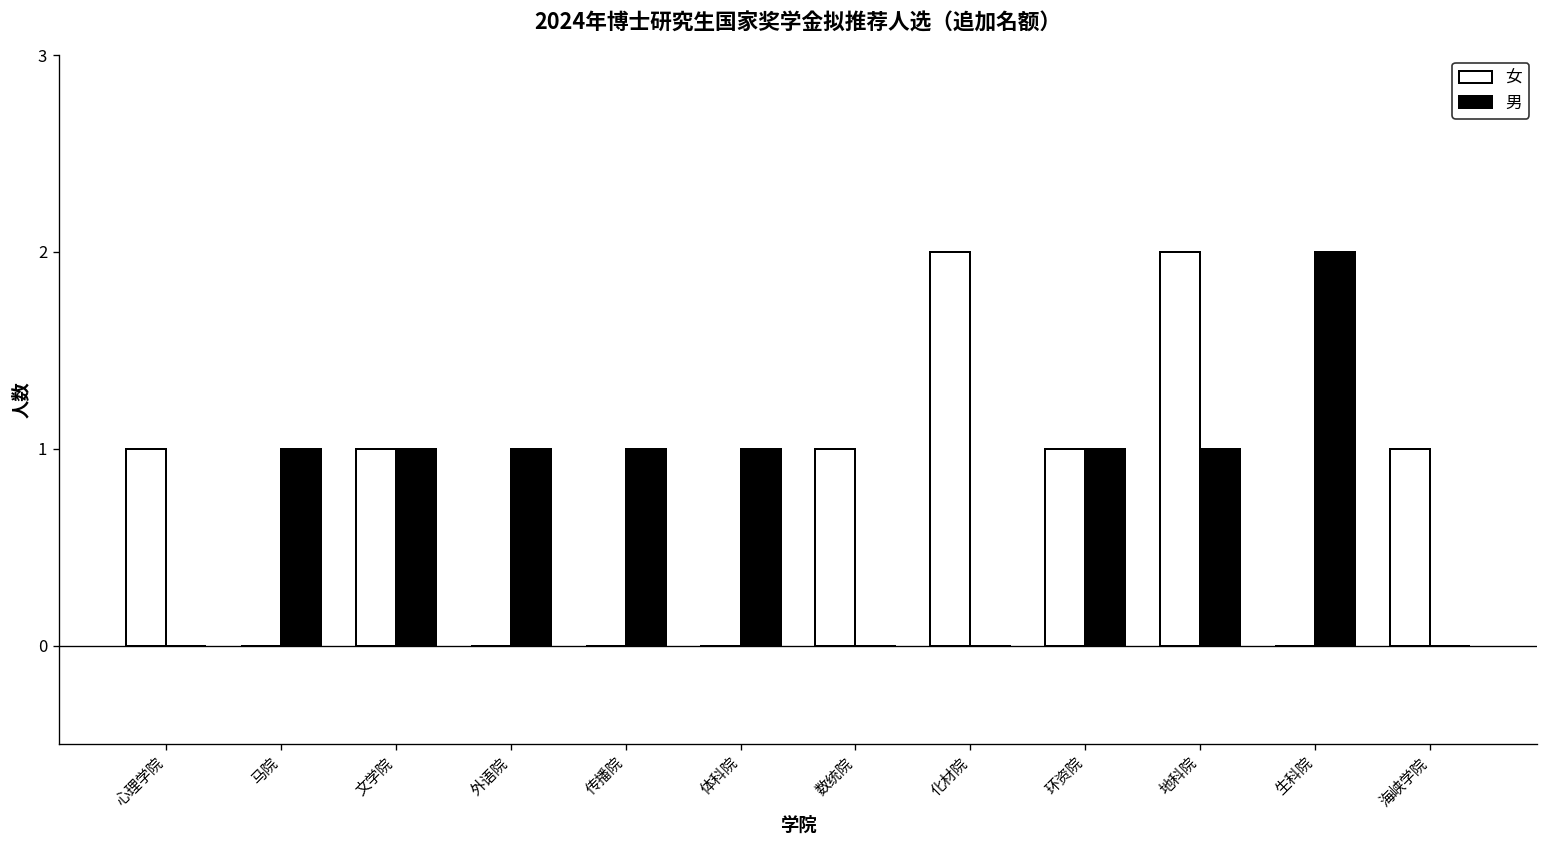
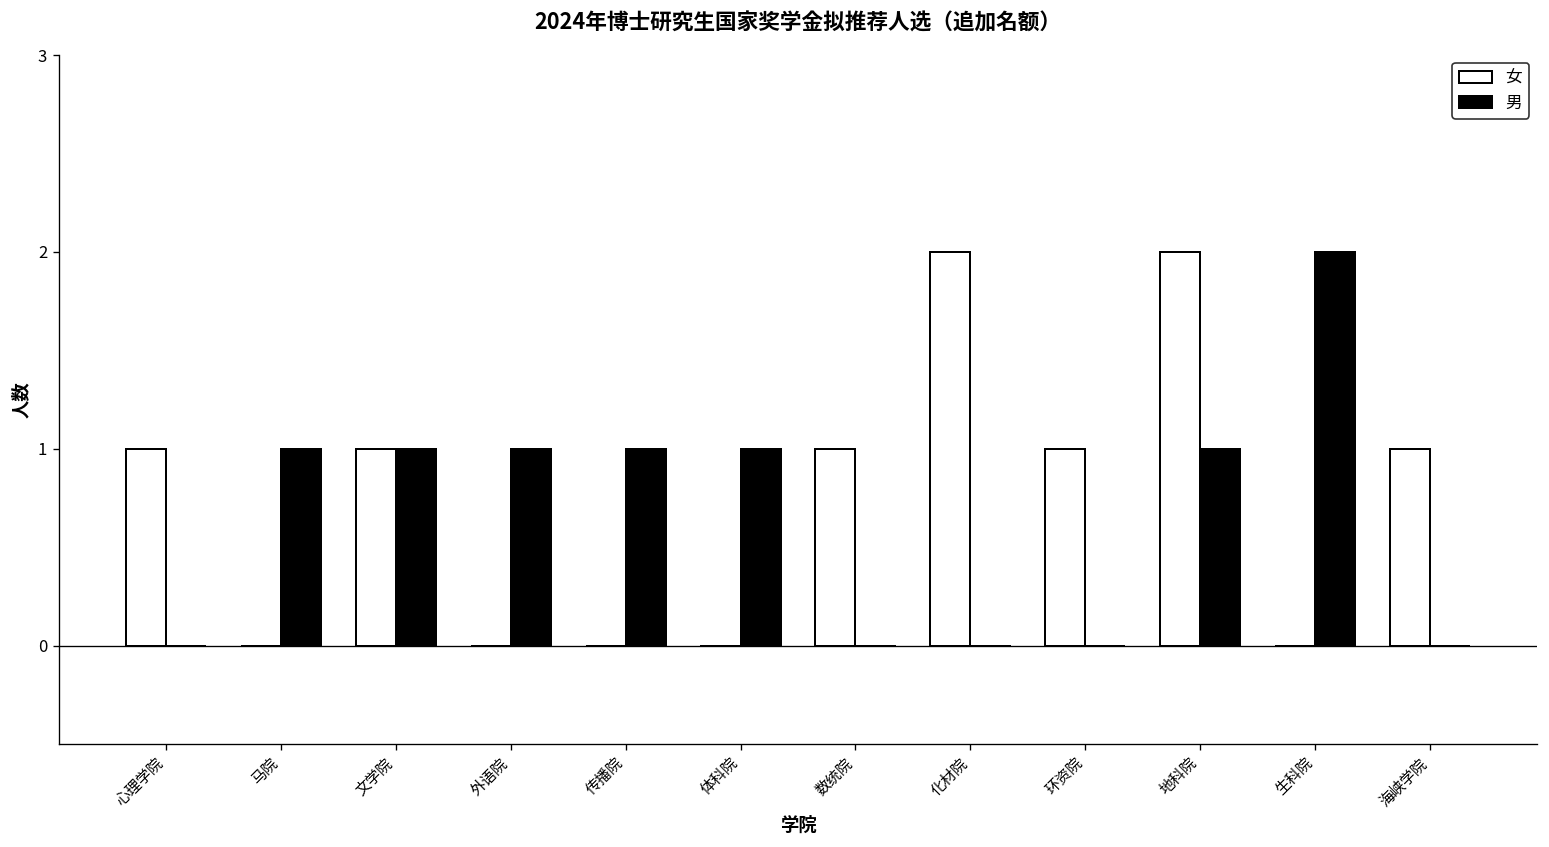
  {
    "女": {
      "心理学院": 1,
      "马院": 0,
      "文学院": 1,
      "外语院": 0,
      "传播院": 0,
      "体科院": 0,
      "数统院": 1,
      "化材院": 2,
      "环资院": 1,
      "地科院": 2,
      "生科院": 0,
      "海峡学院": 1
    },
    "男": {
      "心理学院": 0,
      "马院": 1,
      "文学院": 1,
      "外语院": 1,
      "传播院": 1,
      "体科院": 1,
      "数统院": 0,
      "化材院": 0,
-     "环资院": 1,
+     "环资院": 0,
      "地科院": 1,
      "生科院": 2,
      "海峡学院": 0
    }
  }
